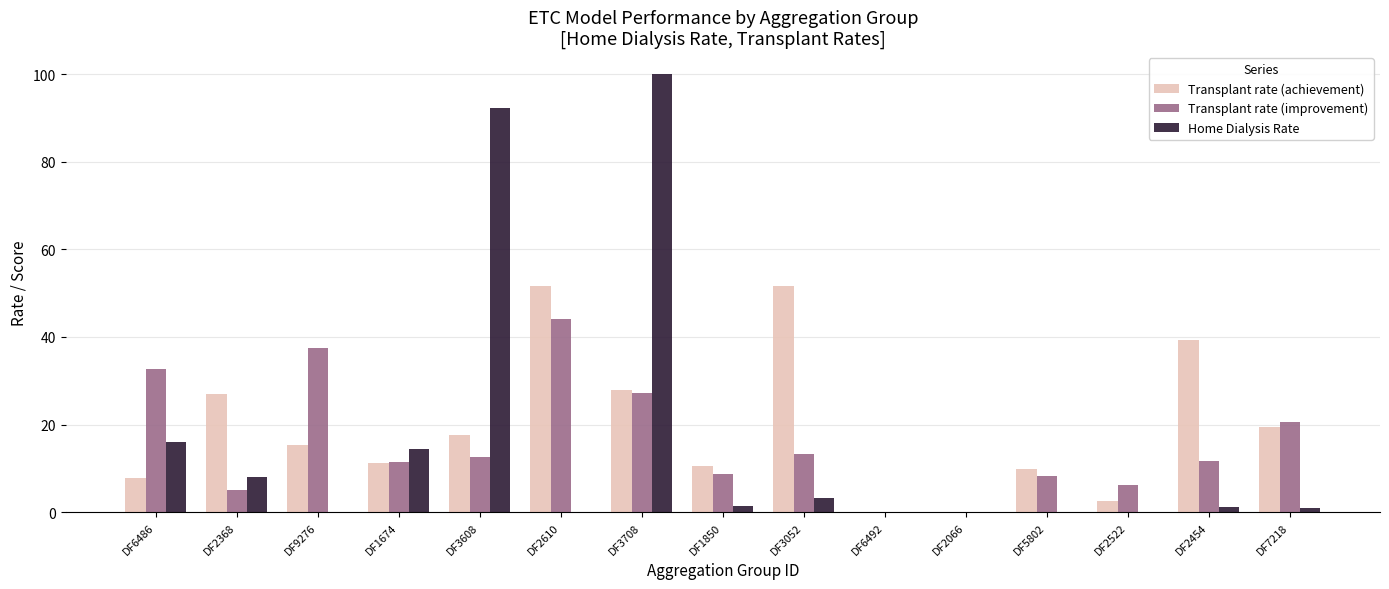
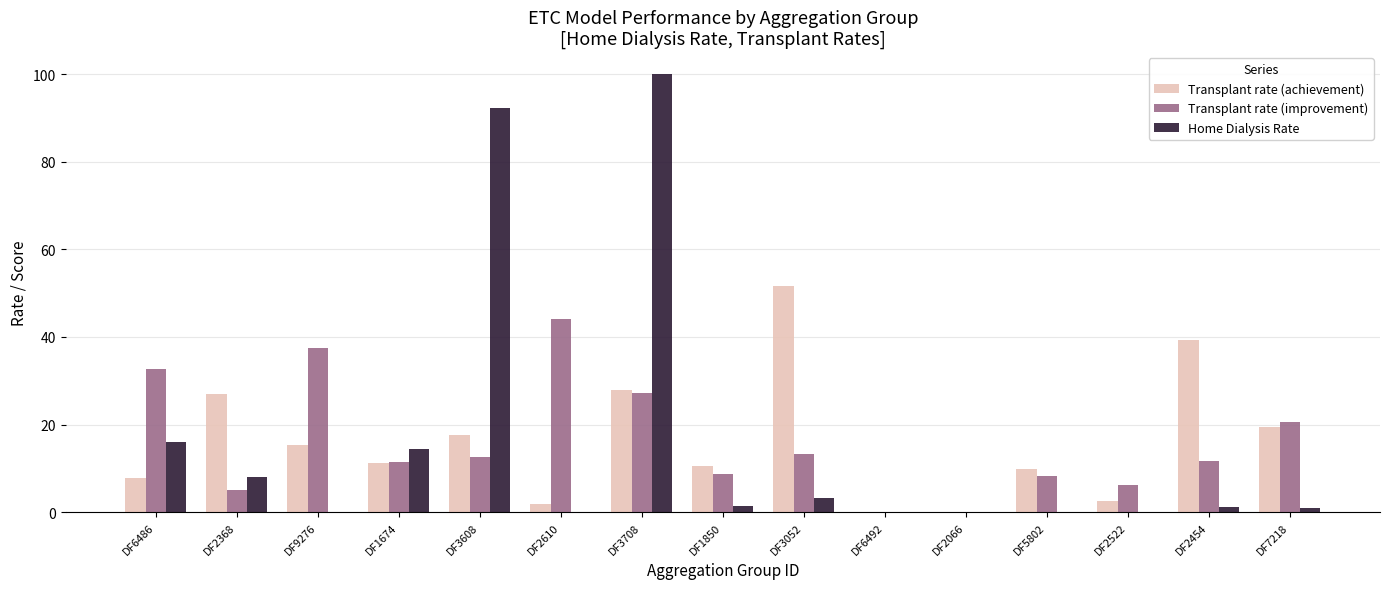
  {
    "Transplant rate (achievement)": {
      "DF6486": 8,
      "DF2368": 27,
      "DF9276": 15,
      "DF1674": 11,
      "DF3608": 18,
-     "DF2610": 52,
+     "DF2610": 2,
      "DF3708": 28,
      "DF1850": 11,
      "DF3052": 52,
      "DF6492": 0,
      "DF2066": 0,
      "DF5802": 10,
      "DF2522": 3,
      "DF2454": 39,
      "DF7218": 19
    },
    "Transplant rate (improvement)": {
      "DF6486": 33,
      "DF2368": 5,
      "DF9276": 37,
      "DF1674": 11,
      "DF3608": 13,
      "DF2610": 44,
      "DF3708": 27,
      "DF1850": 9,
      "DF3052": 13,
      "DF6492": 0,
      "DF2066": 0,
      "DF5802": 8,
      "DF2522": 6,
      "DF2454": 12,
      "DF7218": 21
    },
    "Home Dialysis Rate": {
      "DF6486": 16,
      "DF2368": 8,
      "DF9276": 0,
      "DF1674": 15,
      "DF3608": 92,
      "DF2610": 0,
      "DF3708": 100,
      "DF1850": 1,
      "DF3052": 3,
      "DF6492": 0,
      "DF2066": 0,
      "DF5802": 0,
      "DF2522": 0,
      "DF2454": 1,
      "DF7218": 1
    }
  }
